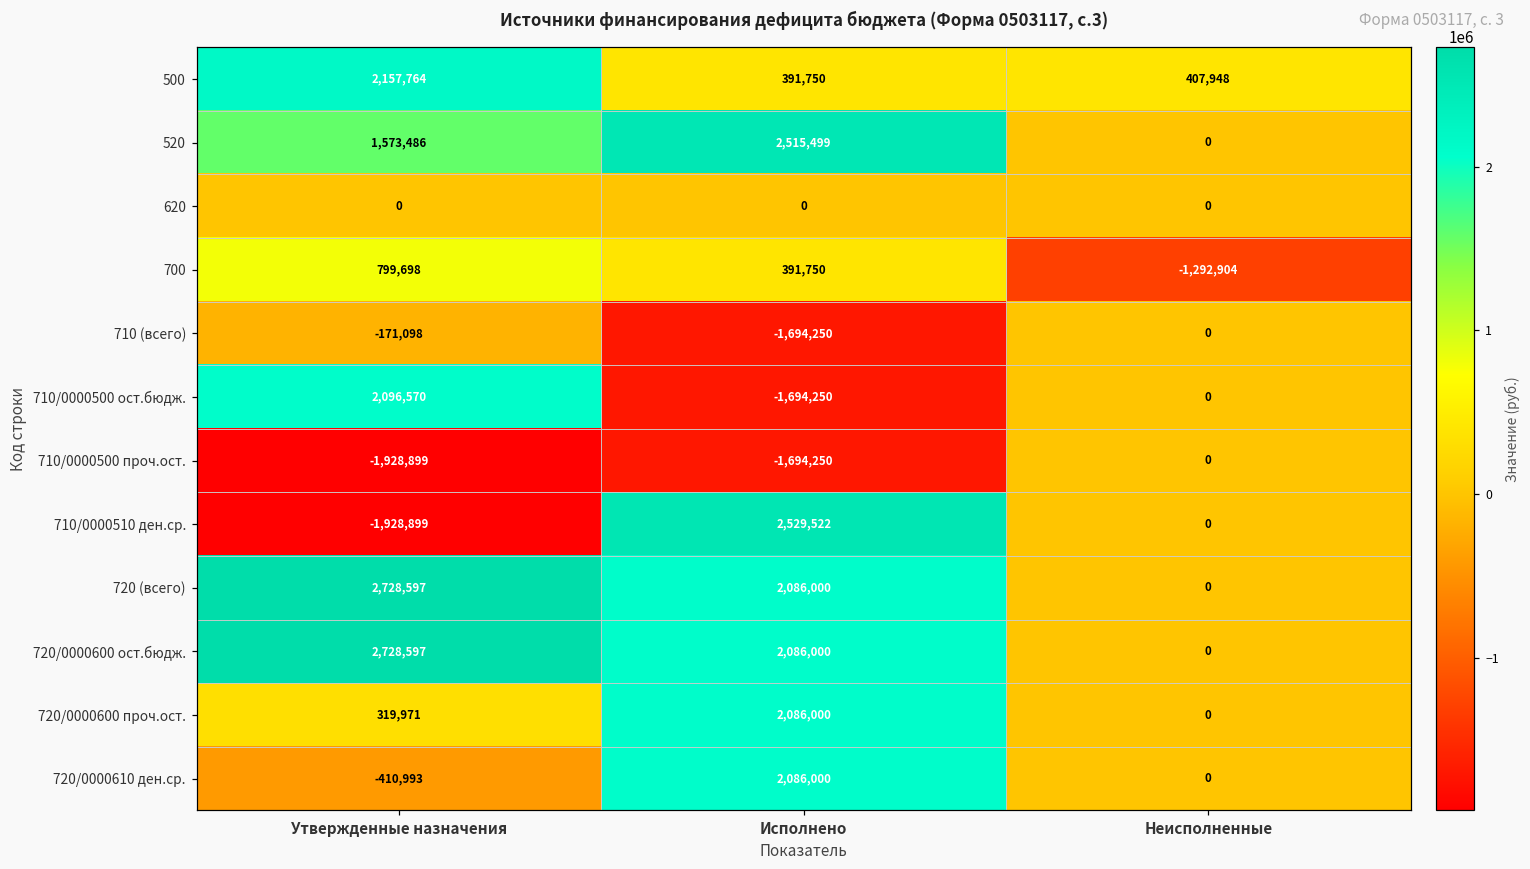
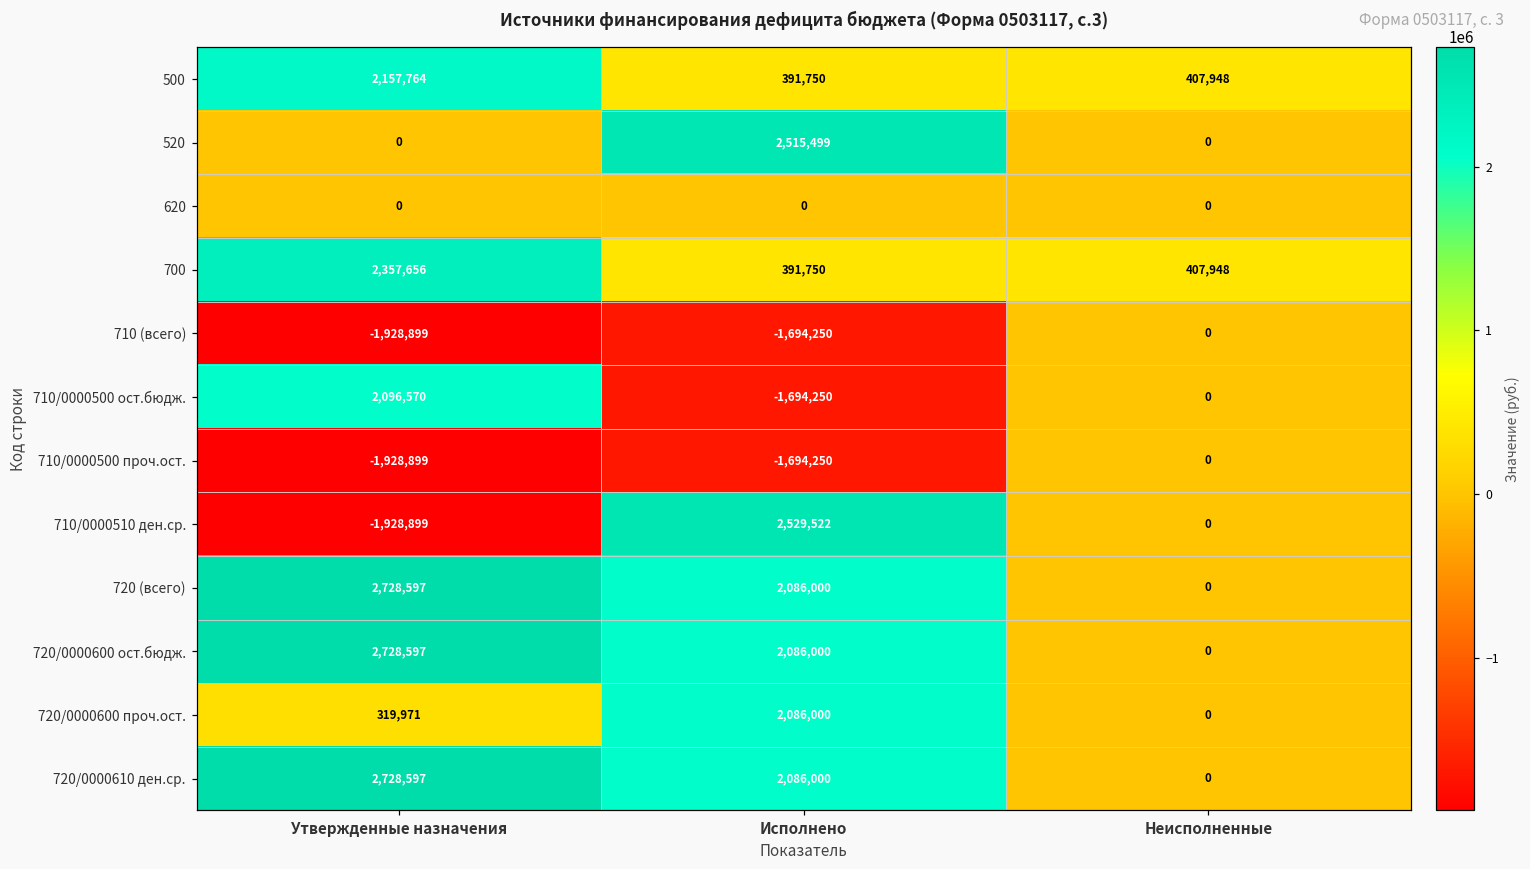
  {
    "500": {
      "Утвержденные назначения": "2,157,764",
      "Исполнено": "391,750",
      "Неисполненные": "407,948"
    },
    "520": {
-     "Утвержденные назначения": "1,573,486",
+     "Утвержденные назначения": "0",
      "Исполнено": "2,515,499",
      "Неисполненные": "0"
    },
    "620": {
      "Утвержденные назначения": "0",
      "Исполнено": "0",
      "Неисполненные": "0"
    },
    "700": {
-     "Утвержденные назначения": "799,698",
+     "Утвержденные назначения": "2,357,656",
      "Исполнено": "391,750",
-     "Неисполненные": "-1,292,904"
+     "Неисполненные": "407,948"
    },
    "710 (всего)": {
-     "Утвержденные назначения": "-171,098",
+     "Утвержденные назначения": "-1,928,899",
      "Исполнено": "-1,694,250",
      "Неисполненные": "0"
    },
    "710/0000500 ост.бюдж.": {
      "Утвержденные назначения": "2,096,570",
      "Исполнено": "-1,694,250",
      "Неисполненные": "0"
    },
    "710/0000500 проч.ост.": {
      "Утвержденные назначения": "-1,928,899",
      "Исполнено": "-1,694,250",
      "Неисполненные": "0"
    },
    "710/0000510 ден.ср.": {
      "Утвержденные назначения": "-1,928,899",
      "Исполнено": "2,529,522",
      "Неисполненные": "0"
    },
    "720 (всего)": {
      "Утвержденные назначения": "2,728,597",
      "Исполнено": "2,086,000",
      "Неисполненные": "0"
    },
    "720/0000600 ост.бюдж.": {
      "Утвержденные назначения": "2,728,597",
      "Исполнено": "2,086,000",
      "Неисполненные": "0"
    },
    "720/0000600 проч.ост.": {
      "Утвержденные назначения": "319,971",
      "Исполнено": "2,086,000",
      "Неисполненные": "0"
    },
    "720/0000610 ден.ср.": {
-     "Утвержденные назначения": "-410,993",
+     "Утвержденные назначения": "2,728,597",
      "Исполнено": "2,086,000",
      "Неисполненные": "0"
    }
  }
